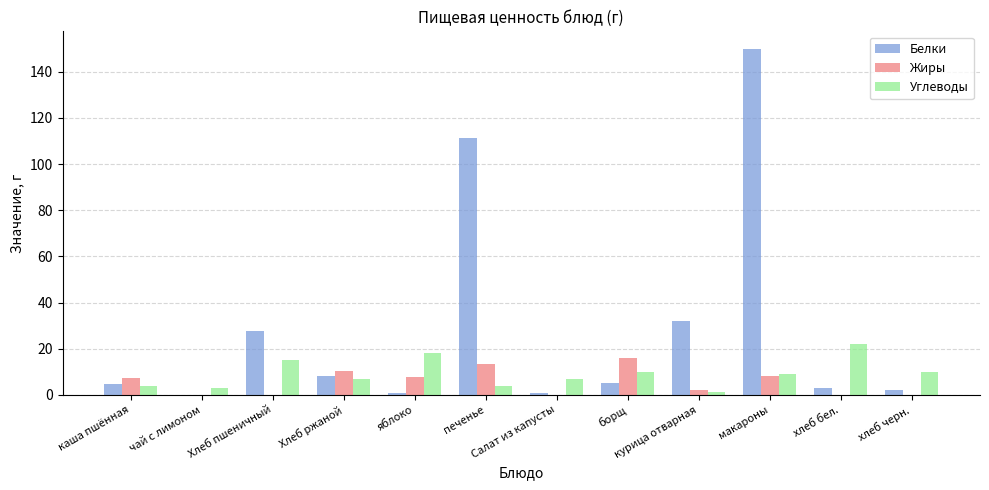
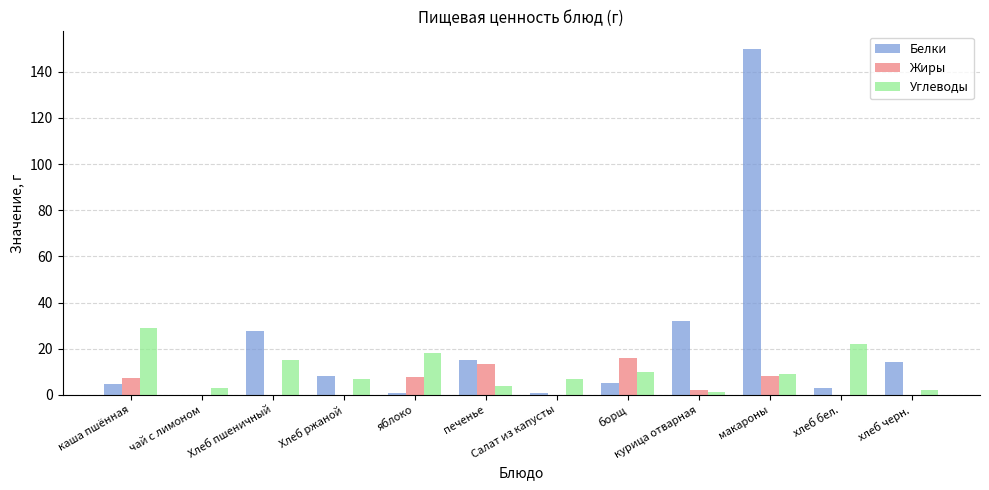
  {
    "Белки": {
      "каша пшённая": 5,
      "чай с лимоном": 0,
      "Хлеб пшеничный": 28,
      "Хлеб ржаной": 8,
-     "печенье": 111,
+     "печенье": 15,
      "борщ": 5,
      "курица отварная": 32,
      "макароны": 150,
      "хлеб бел.": 3,
-     "хлеб черн.": 2
+     "хлеб черн.": 14
    },
    "Жиры": {
      "каша пшённая": 7,
      "чай с лимоном": 0,
      "Хлеб пшеничный": 0,
-     "Хлеб ржаной": 10,
+     "Хлеб ржаной": 0,
      "яблоко": 8,
      "печенье": 13,
      "борщ": 16,
      "курица отварная": 2,
      "макароны": 8,
      "хлеб бел.": 0,
      "хлеб черн.": 0
    },
    "Углеводы": {
-     "каша пшённая": 4,
+     "каша пшённая": 29,
      "чай с лимоном": 3,
      "Хлеб пшеничный": 15,
      "Хлеб ржаной": 7,
      "яблоко": 18,
      "печенье": 4,
      "Салат из капусты": 7,
      "борщ": 10,
      "курица отварная": 1,
      "макароны": 9,
      "хлеб бел.": 22,
-     "хлеб черн.": 10
+     "хлеб черн.": 2
    }
  }
